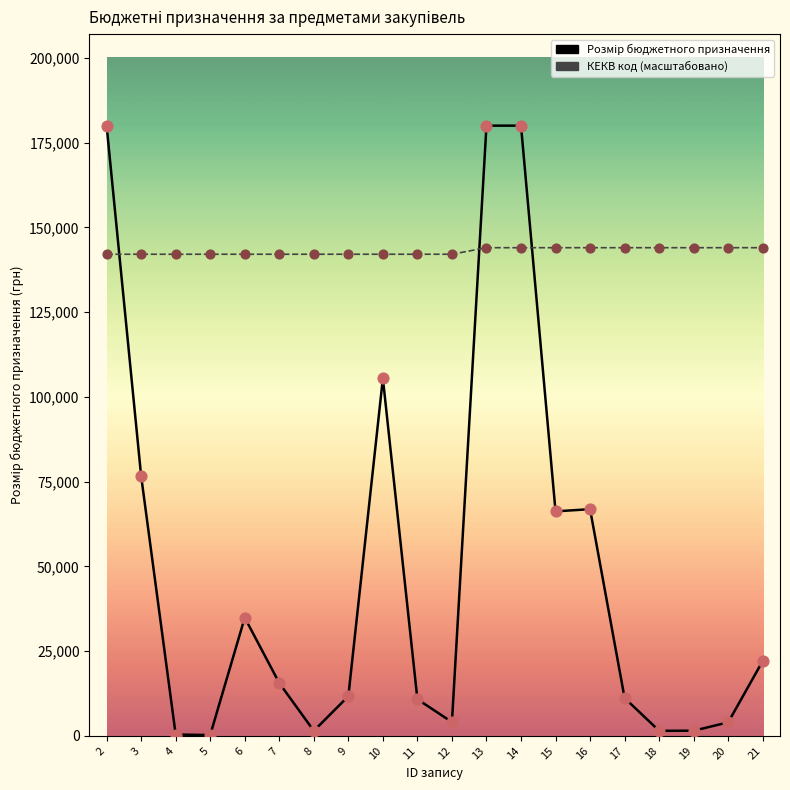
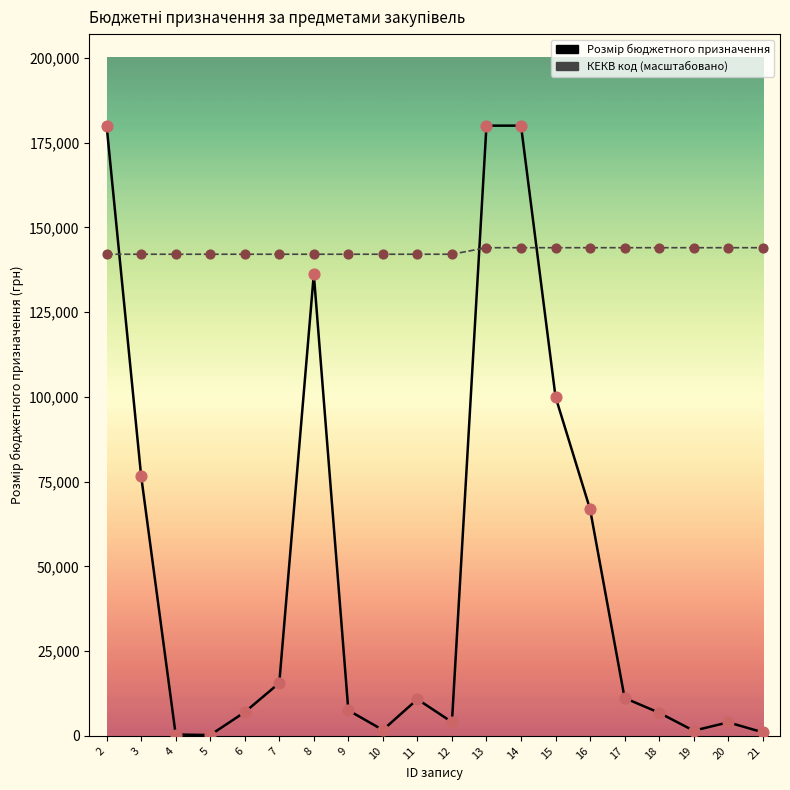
  {
    "Розмір бюджетного призначення": {
      "2": "180,000",
      "3": "77,000",
      "4": "0",
      "5": "0",
-     "6": "35,000",
+     "6": "7,000",
      "7": "16,000",
-     "8": "1,000",
-     "9": "12,000",
-     "10": "105,000",
+     "8": "136,000",
+     "9": "8,000",
+     "10": "2,000",
      "11": "11,000",
      "12": "4,000",
      "13": "180,000",
      "14": "180,000",
-     "15": "66,000",
+     "15": "100,000",
      "16": "67,000",
      "17": "11,000",
-     "18": "2,000",
+     "18": "7,000",
      "19": "2,000",
      "20": "4,000",
-     "21": "22,000"
+     "21": "1,000"
    },
    "КЕКВ код (масштабовано)": {
      "2": "142,000",
      "3": "142,000",
      "4": "142,000",
      "5": "142,000",
      "6": "142,000",
      "7": "142,000",
      "8": "142,000",
      "9": "142,000",
      "10": "142,000",
      "11": "142,000",
      "12": "142,000",
      "13": "144,000",
      "14": "144,000",
      "15": "144,000",
      "16": "144,000",
      "17": "144,000",
      "18": "144,000",
      "19": "144,000",
      "20": "144,000",
      "21": "144,000"
    }
  }
